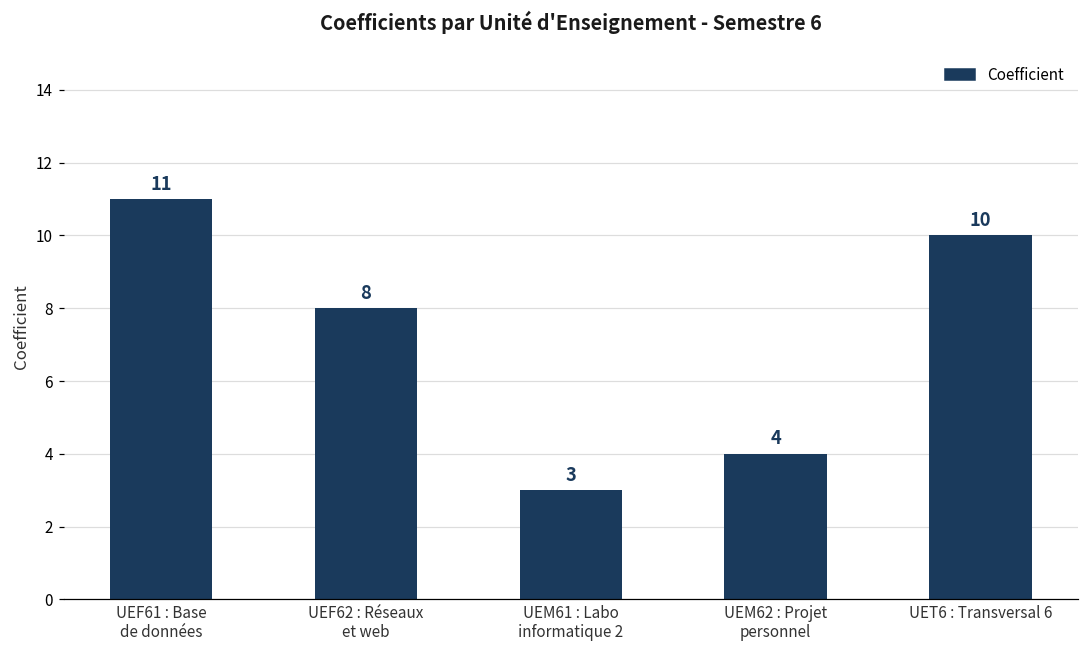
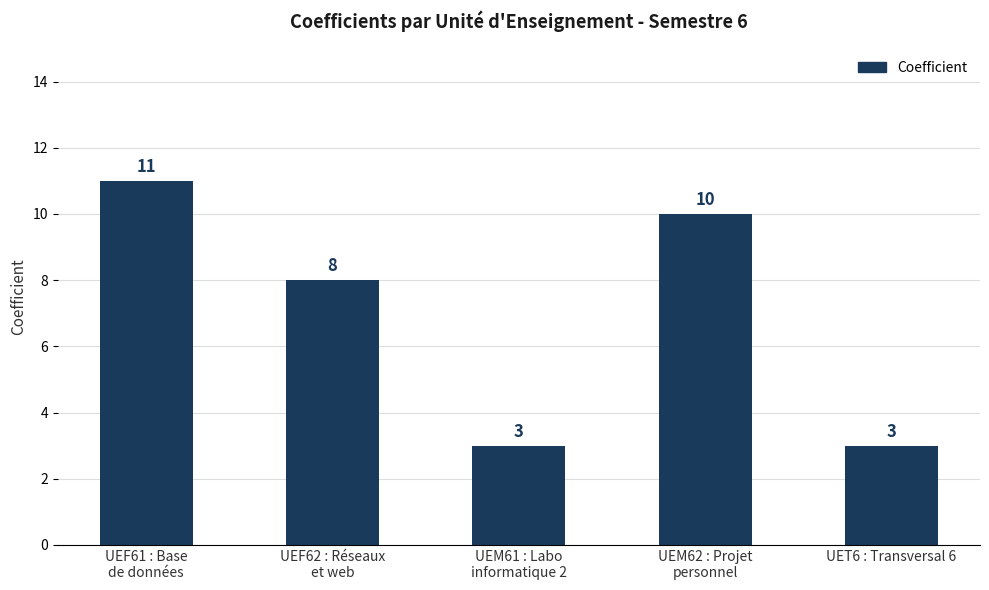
  {
    "UEF61 : Base de données": 11,
    "UEF62 : Réseaux et web": 8,
    "UEM61 : Labo informatique 2": 3,
-   "UEM62 : Projet personnel": 4,
-   "UET6 : Transversal 6": 10
+   "UEM62 : Projet personnel": 10,
+   "UET6 : Transversal 6": 3
  }
